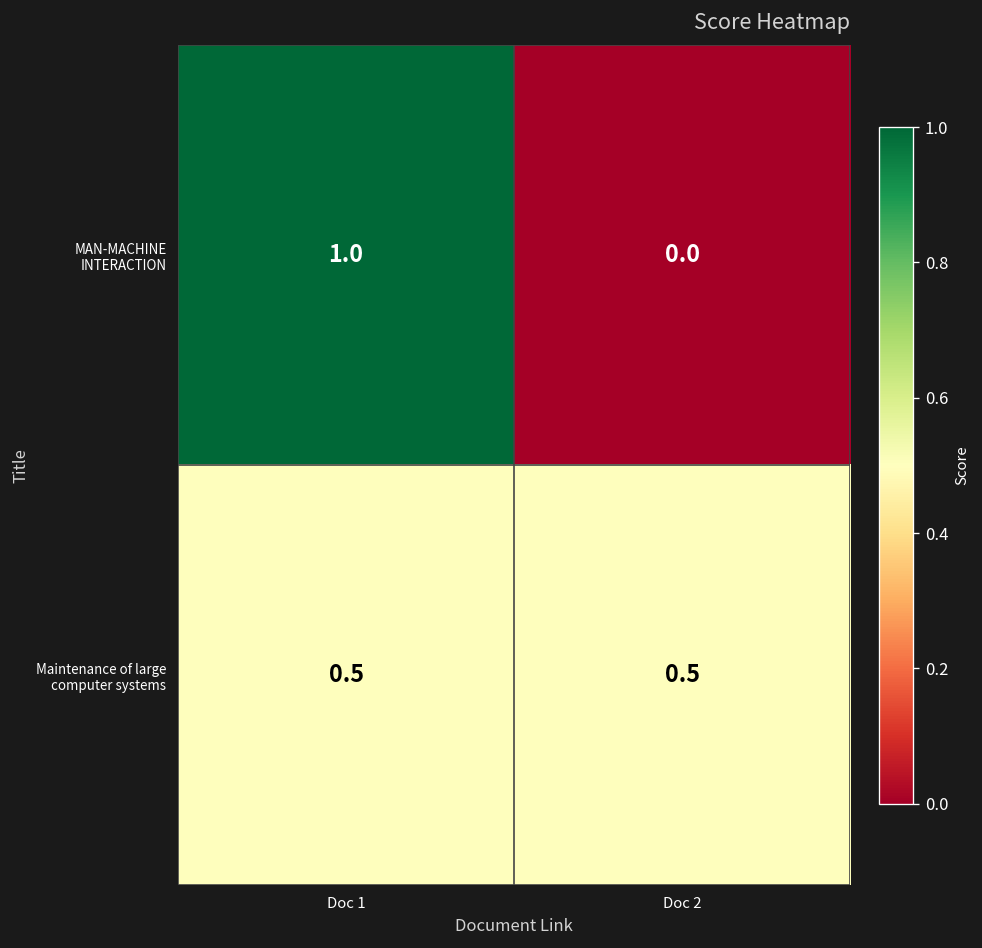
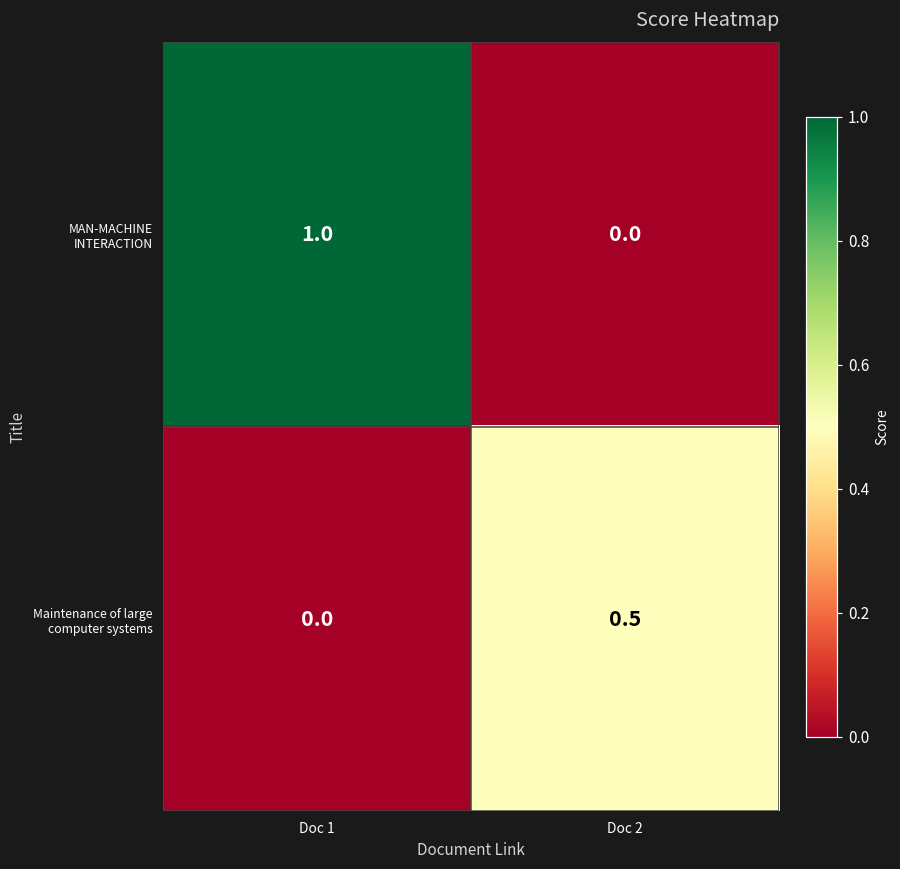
  {
    "MAN-MACHINE INTERACTION": {
      "Doc 1": 1.0,
      "Doc 2": 0.0
    },
    "Maintenance of large computer systems": {
-     "Doc 1": 0.5,
+     "Doc 1": 0.0,
      "Doc 2": 0.5
    }
  }
